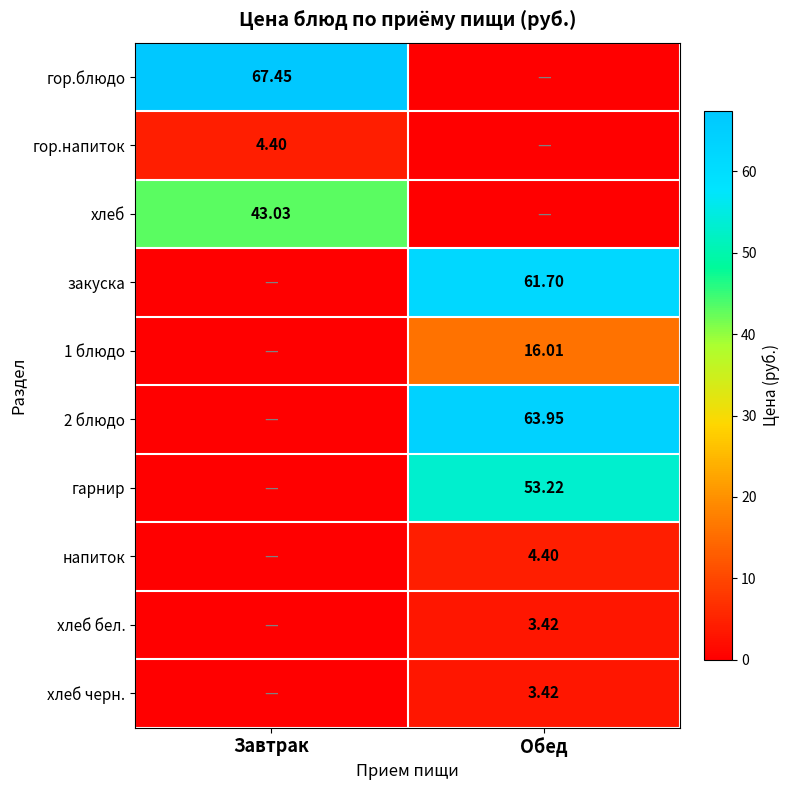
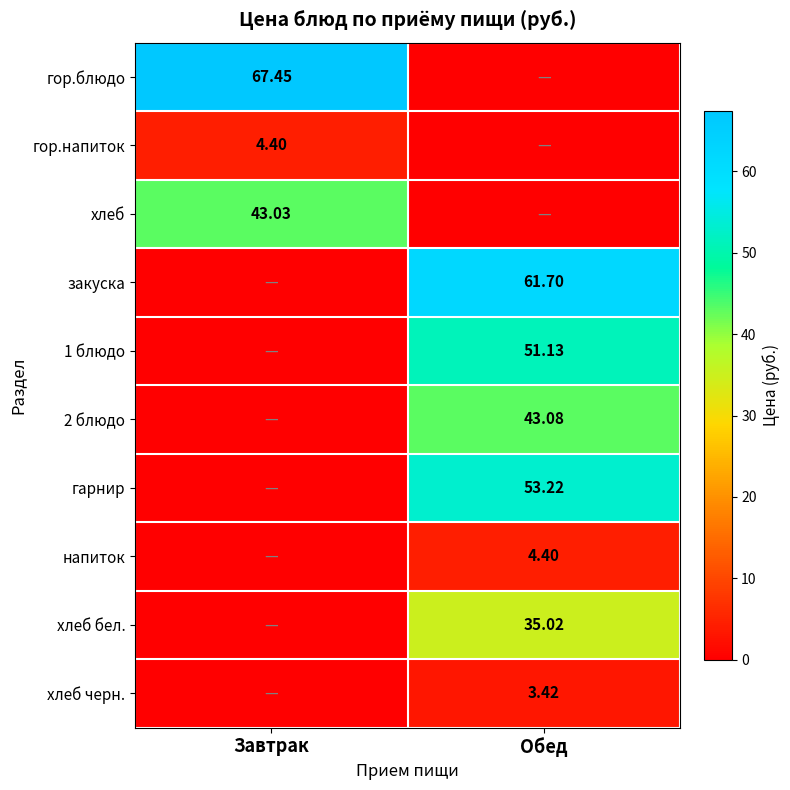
  {
    "гор.блюдо": {
      "Завтрак": 67.45
    },
    "гор.напиток": {
      "Завтрак": 4.40
    },
    "хлеб": {
      "Завтрак": 43.03
    },
    "закуска": {
      "Обед": 61.70
    },
    "1 блюдо": {
-     "Обед": 16.01
+     "Обед": 51.13
    },
    "2 блюдо": {
-     "Обед": 63.95
+     "Обед": 43.08
    },
    "гарнир": {
      "Обед": 53.22
    },
    "напиток": {
      "Обед": 4.40
    },
    "хлеб бел.": {
-     "Обед": 3.42
+     "Обед": 35.02
    },
    "хлеб черн.": {
      "Обед": 3.42
    }
  }
